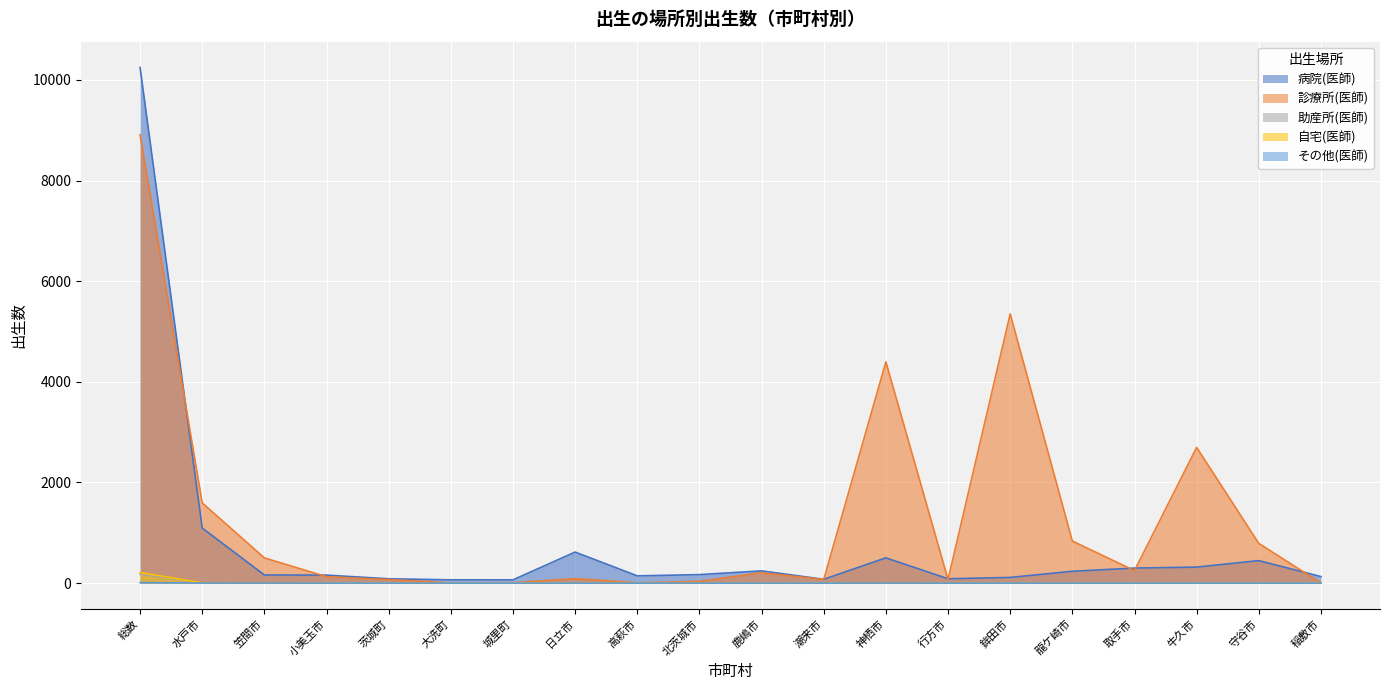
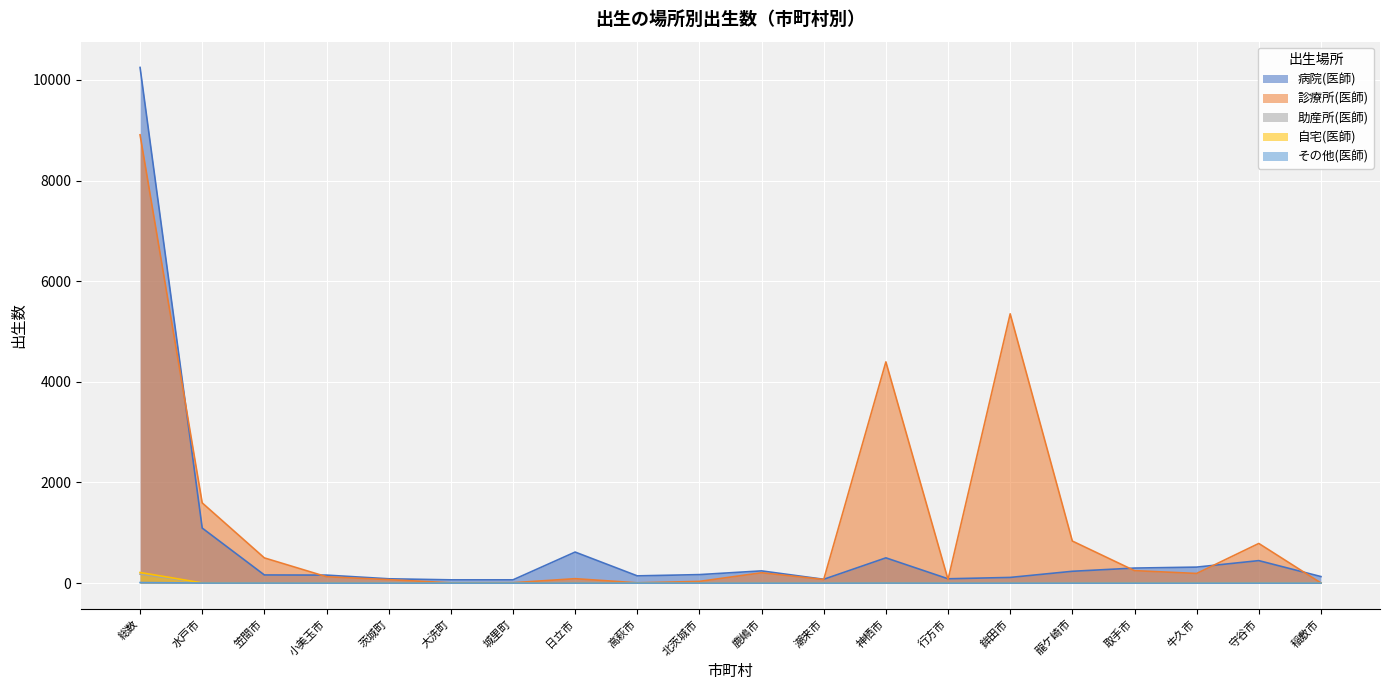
  {
    "診療所(医師)": {
      "総数": 8900,
      "水戸市": 1600,
      "笠間市": 500,
      "日立市": 100,
      "神栖市": 4400,
      "鉾田市": 5400,
      "龍ケ崎市": 800,
-     "牛久市": 2700,
+     "牛久市": 200,
      "守谷市": 800
    }
  }
